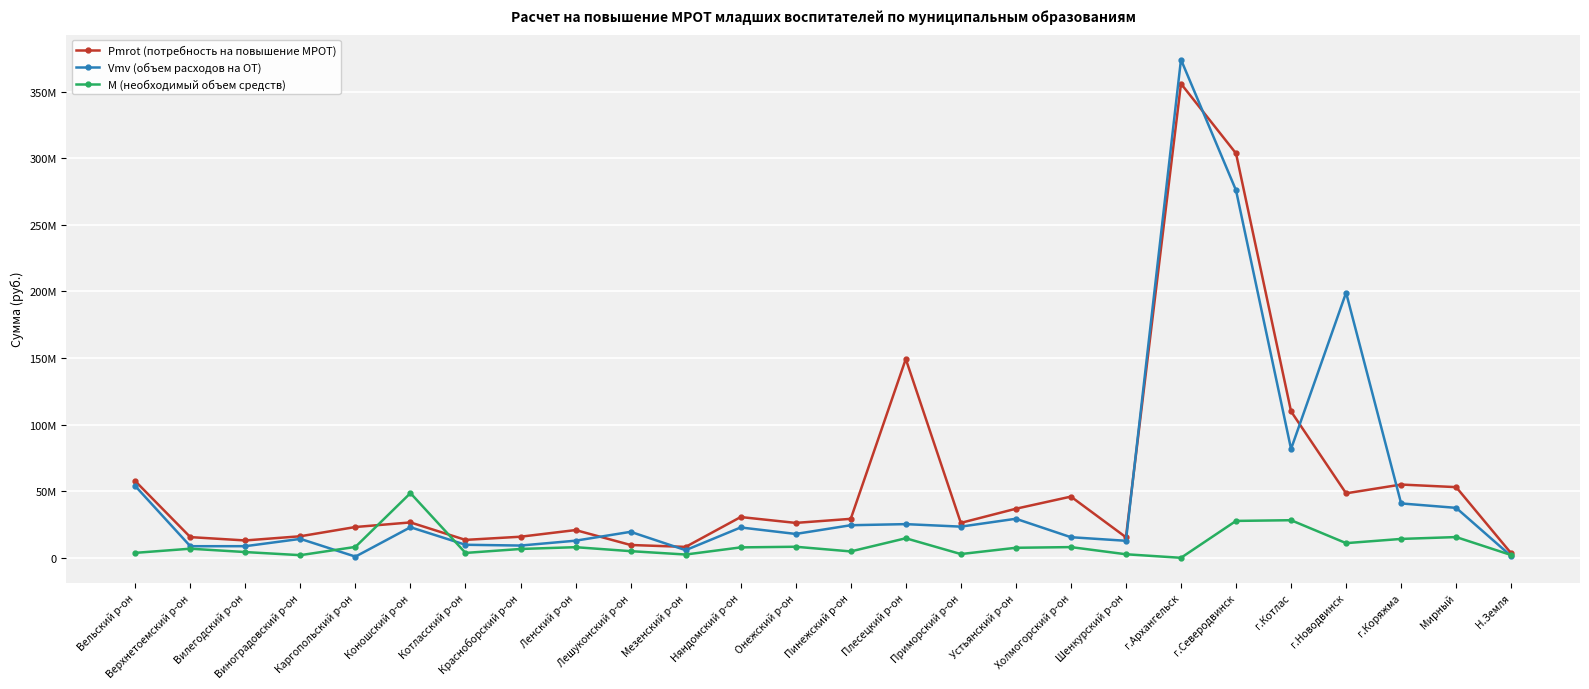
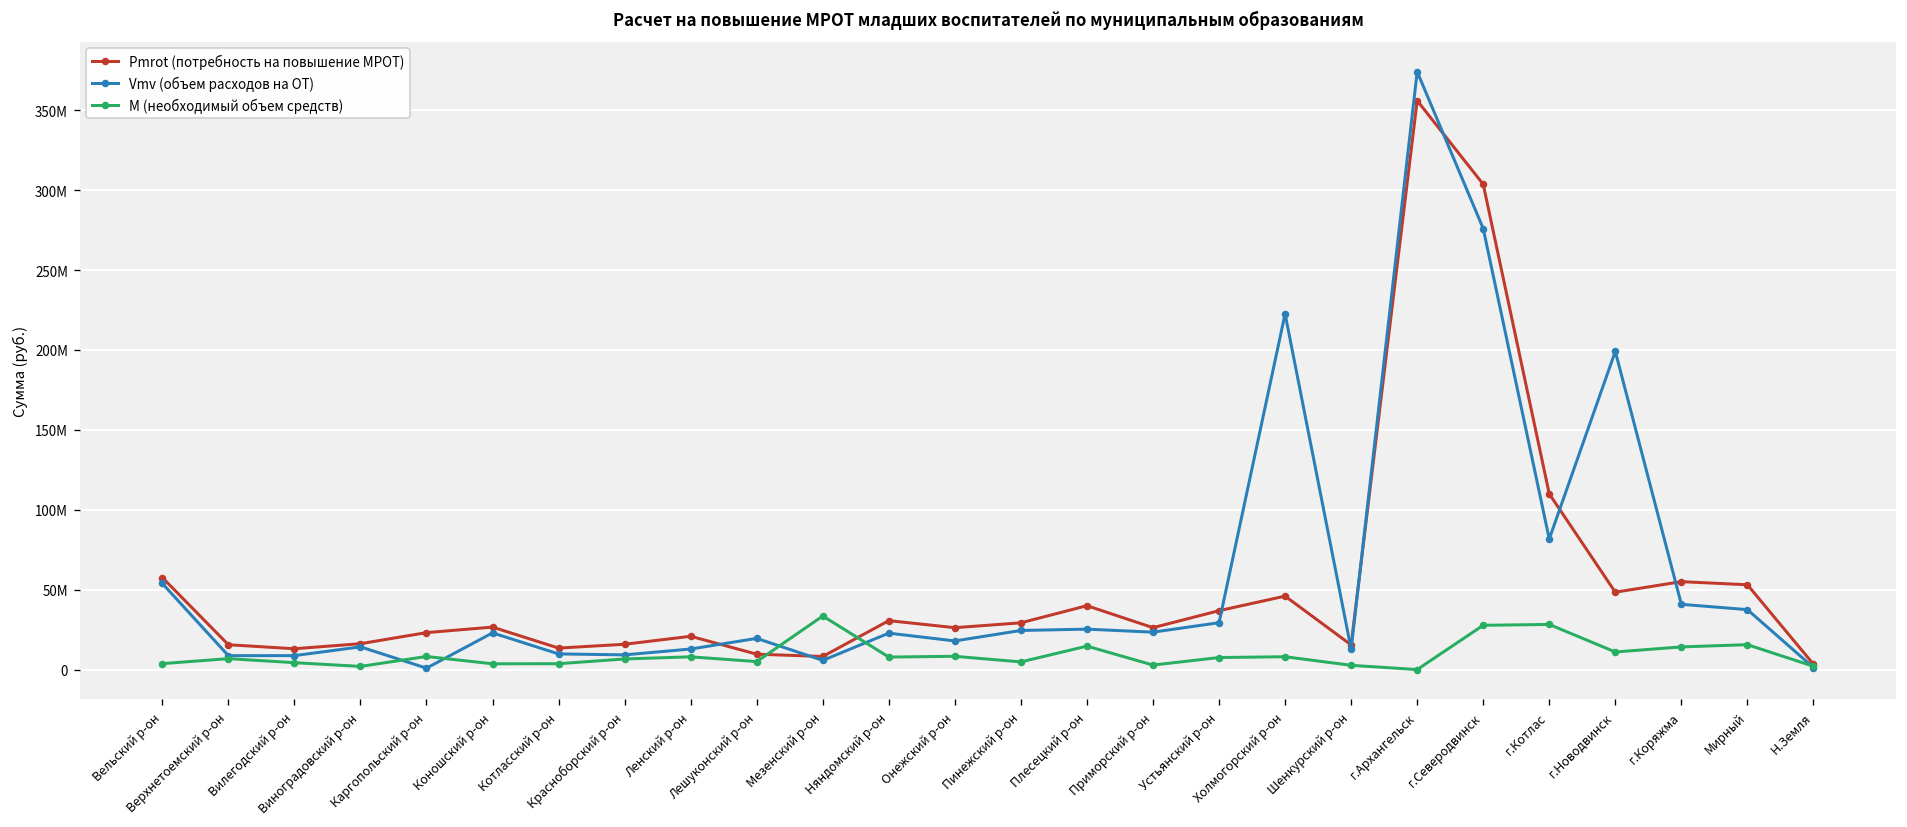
  {
    "Pmrot (потребность на повышение МРОТ)": {
      "Вельский р-он": 58000000,
      "Верхнетоемский р-он": 16000000,
      "Вилегодский р-он": 13000000,
      "Виноградовский р-он": 16000000,
      "Каргопольский р-он": 23000000,
      "Коношский р-он": 27000000,
      "Котласский р-он": 13000000,
      "Красноборский р-он": 16000000,
      "Ленский р-он": 21000000,
      "Лешуконский р-он": 10000000,
      "Мезенский р-он": 8000000,
      "Няндомский р-он": 31000000,
      "Онежский р-он": 26000000,
      "Пинежский р-он": 29000000,
-     "Плесецкий р-он": 149000000,
+     "Плесецкий р-он": 40000000,
      "Приморский р-он": 26000000,
      "Устьянский р-он": 37000000,
      "Холмогорский р-он": 46000000,
      "Шенкурский р-он": 15000000,
      "г.Архангельск": 356000000,
      "г.Северодвинск": 304000000,
      "г.Котлас": 110000000,
      "г.Новодвинск": 48000000,
      "г.Коряжма": 55000000,
      "Мирный": 53000000
    },
    "Vmv (объем расходов на ОТ)": {
      "Вельский р-он": 54000000,
      "Вилегодский р-он": 9000000,
      "Виноградовский р-он": 14000000,
      "Каргопольский р-он": 1000000,
      "Коношский р-он": 23000000,
      "Котласский р-он": 10000000,
      "Красноборский р-он": 9000000,
      "Ленский р-он": 13000000,
      "Лешуконский р-он": 20000000,
      "Мезенский р-он": 6000000,
      "Няндомский р-он": 23000000,
      "Онежский р-он": 18000000,
      "Пинежский р-он": 24000000,
      "Плесецкий р-он": 25000000,
      "Приморский р-он": 23000000,
      "Устьянский р-он": 29000000,
-     "Холмогорский р-он": 15000000,
+     "Холмогорский р-он": 223000000,
      "Шенкурский р-он": 13000000,
      "г.Архангельск": 374000000,
      "г.Северодвинск": 276000000,
      "г.Котлас": 82000000,
      "г.Новодвинск": 199000000,
      "г.Коряжма": 41000000,
      "Мирный": 38000000
    },
    "М (необходимый объем средств)": {
      "Вельский р-он": 4000000,
      "Вилегодский р-он": 4000000,
      "Виноградовский р-он": 2000000,
      "Каргопольский р-он": 8000000,
-     "Коношский р-он": 49000000,
+     "Коношский р-он": 4000000,
      "Котласский р-он": 4000000,
      "Красноборский р-он": 7000000,
      "Ленский р-он": 8000000,
      "Лешуконский р-он": 5000000,
-     "Мезенский р-он": 2000000,
+     "Мезенский р-он": 34000000,
      "Няндомский р-он": 8000000,
      "Онежский р-он": 8000000,
      "Пинежский р-он": 5000000,
      "Плесецкий р-он": 15000000,
      "Приморский р-он": 3000000,
      "Устьянский р-он": 8000000,
      "Холмогорский р-он": 8000000,
      "Шенкурский р-он": 3000000,
      "г.Архангельск": 0,
      "г.Северодвинск": 28000000,
      "г.Котлас": 28000000,
      "г.Новодвинск": 11000000,
      "г.Коряжма": 14000000,
      "Мирный": 16000000
    }
  }
